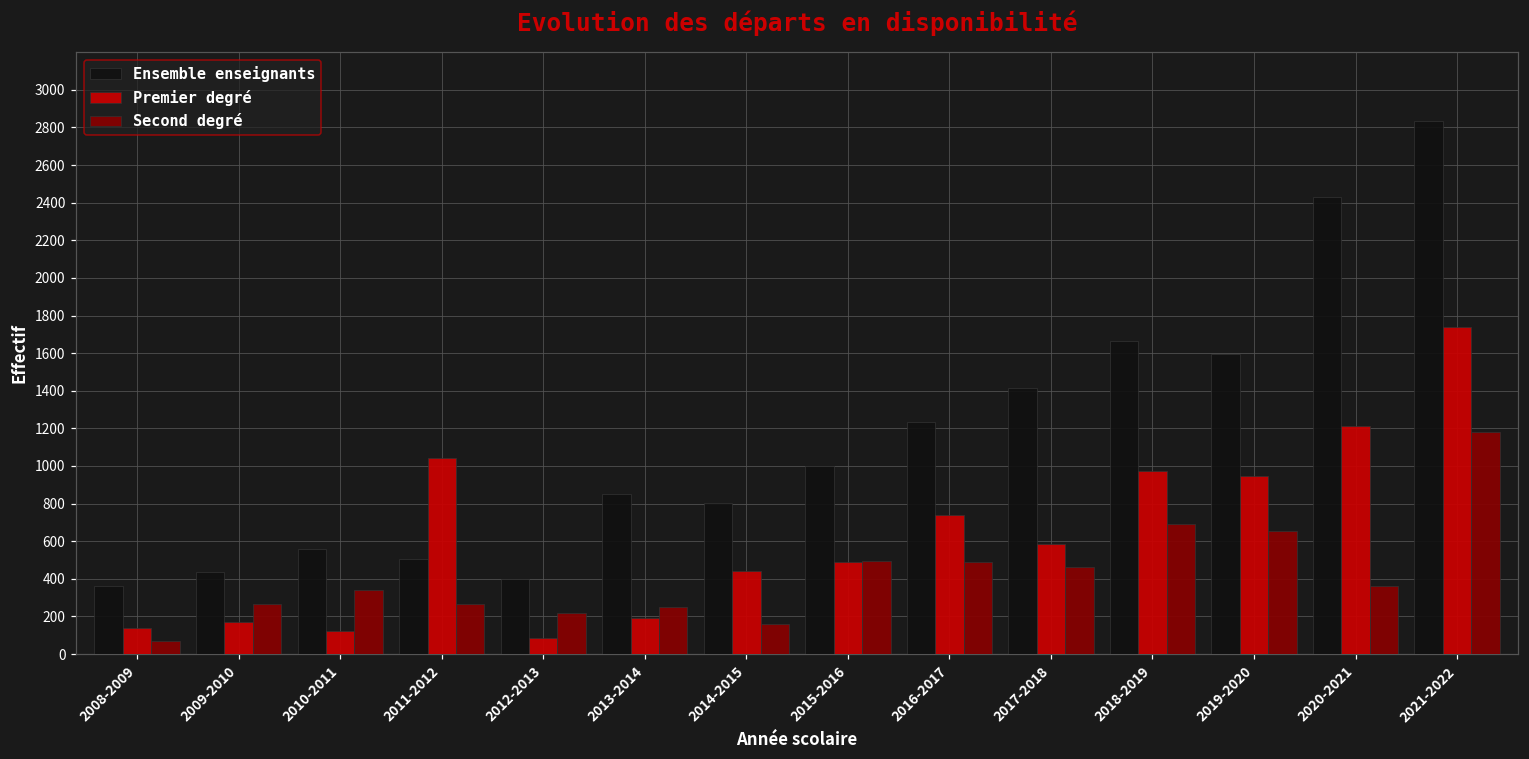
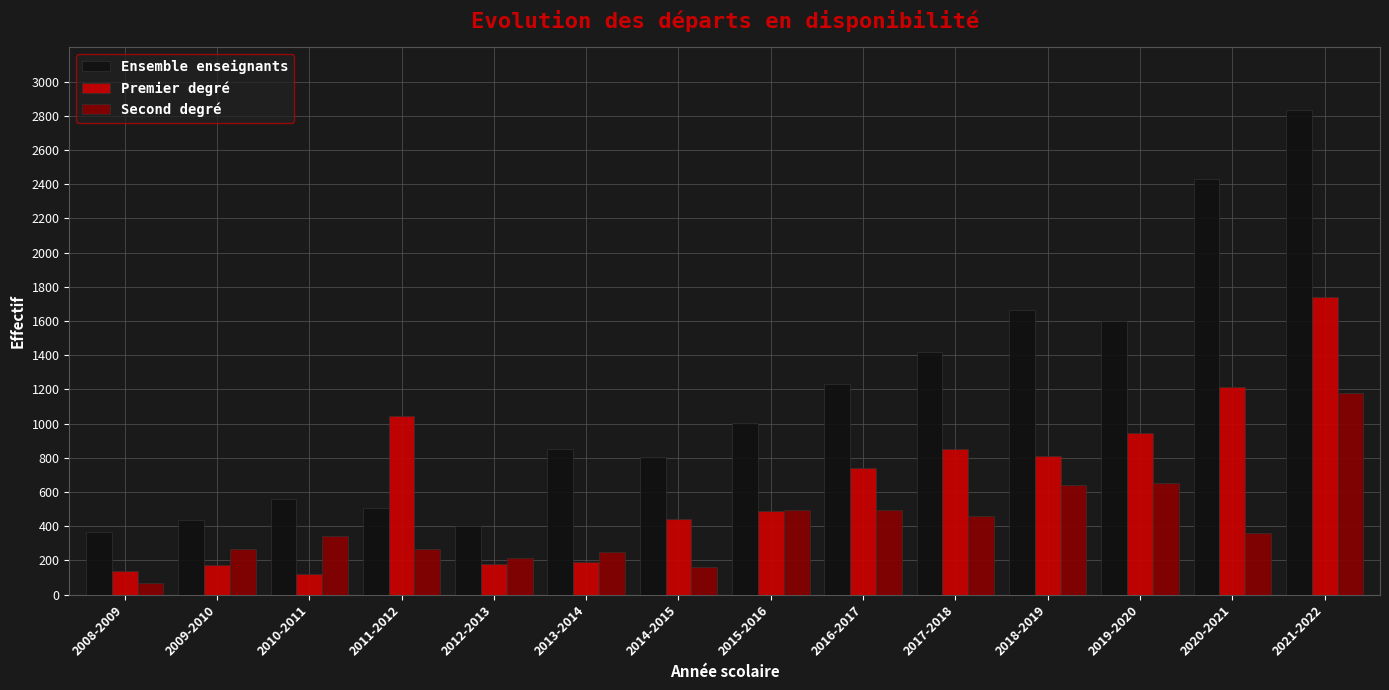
  {
    "Ensemble enseignants": {
      "2008-2009": 360,
      "2009-2010": 440,
      "2010-2011": 560,
      "2011-2012": 500,
      "2012-2013": 400,
      "2013-2014": 850,
      "2014-2015": 800,
      "2015-2016": 1000,
      "2016-2017": 1230,
      "2017-2018": 1420,
      "2018-2019": 1660,
      "2019-2020": 1600,
      "2020-2021": 2430,
      "2021-2022": 2840
    },
    "Premier degré": {
      "2008-2009": 140,
      "2009-2010": 170,
      "2010-2011": 120,
      "2011-2012": 1050,
-     "2012-2013": 90,
+     "2012-2013": 180,
      "2013-2014": 190,
      "2014-2015": 440,
      "2015-2016": 490,
      "2016-2017": 740,
-     "2017-2018": 580,
-     "2018-2019": 970,
+     "2017-2018": 850,
+     "2018-2019": 810,
      "2019-2020": 950,
      "2020-2021": 1210,
      "2021-2022": 1740
    },
    "Second degré": {
      "2008-2009": 70,
      "2009-2010": 260,
      "2010-2011": 340,
      "2011-2012": 260,
      "2012-2013": 220,
      "2013-2014": 250,
      "2014-2015": 160,
      "2015-2016": 500,
      "2016-2017": 490,
      "2017-2018": 460,
-     "2018-2019": 690,
+     "2018-2019": 640,
      "2019-2020": 650,
      "2020-2021": 360,
      "2021-2022": 1180
    }
  }
